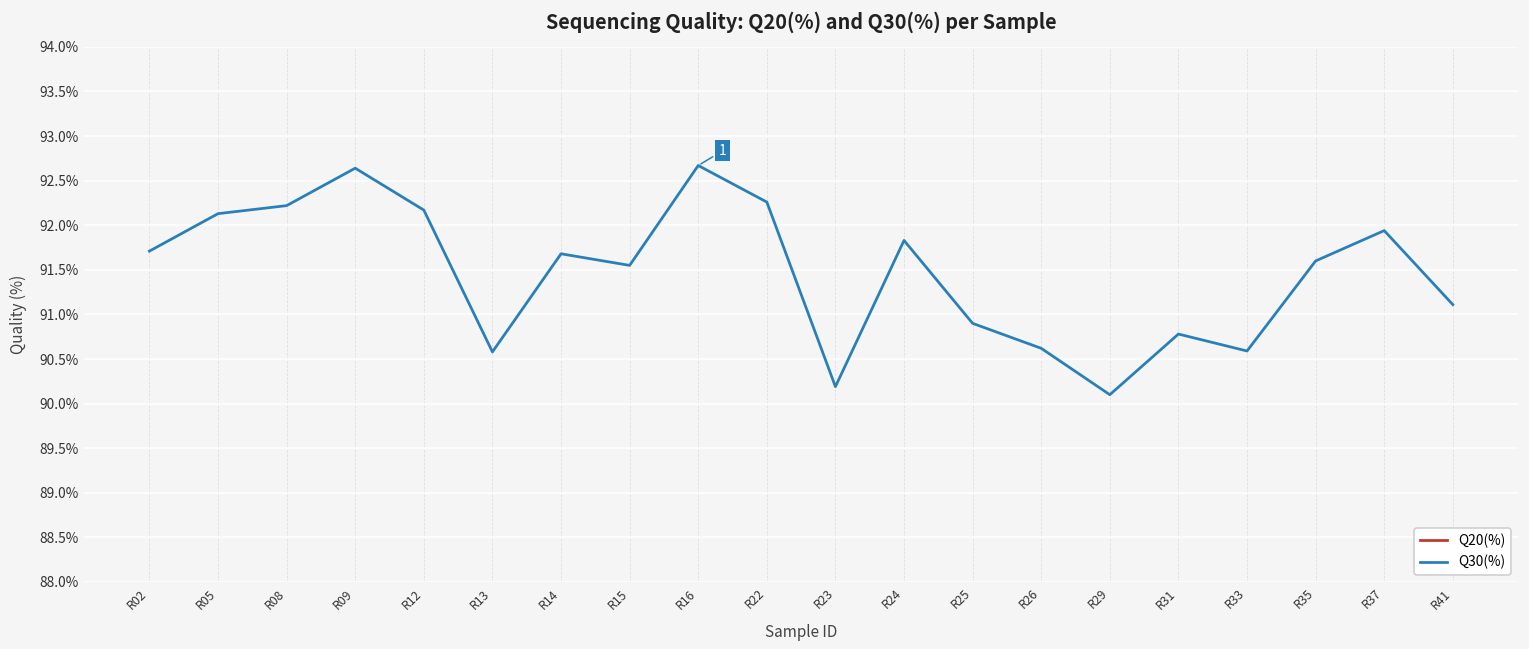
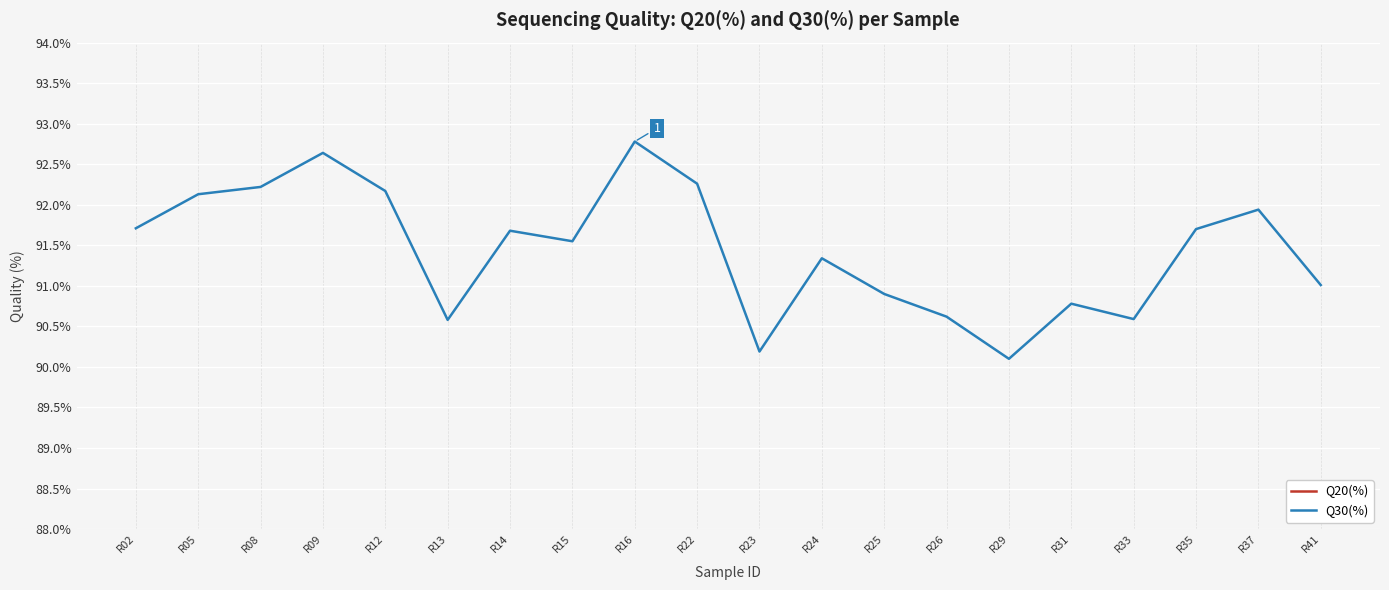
  {
    "Q30(%)": {
      "R02": "91.7%",
      "R05": "92.1%",
      "R08": "92.2%",
      "R09": "92.6%",
      "R12": "92.2%",
      "R13": "90.6%",
      "R14": "91.7%",
      "R15": "91.6%",
-     "R16": "92.7%",
+     "R16": "92.8%",
      "R22": "92.3%",
      "R23": "90.2%",
-     "R24": "91.8%",
+     "R24": "91.3%",
      "R25": "90.9%",
      "R26": "90.6%",
      "R29": "90.1%",
      "R31": "90.8%",
      "R33": "90.6%",
-     "R35": "91.6%",
+     "R35": "91.7%",
      "R37": "91.9%",
-     "R41": "91.1%"
+     "R41": "91.0%"
    }
  }
